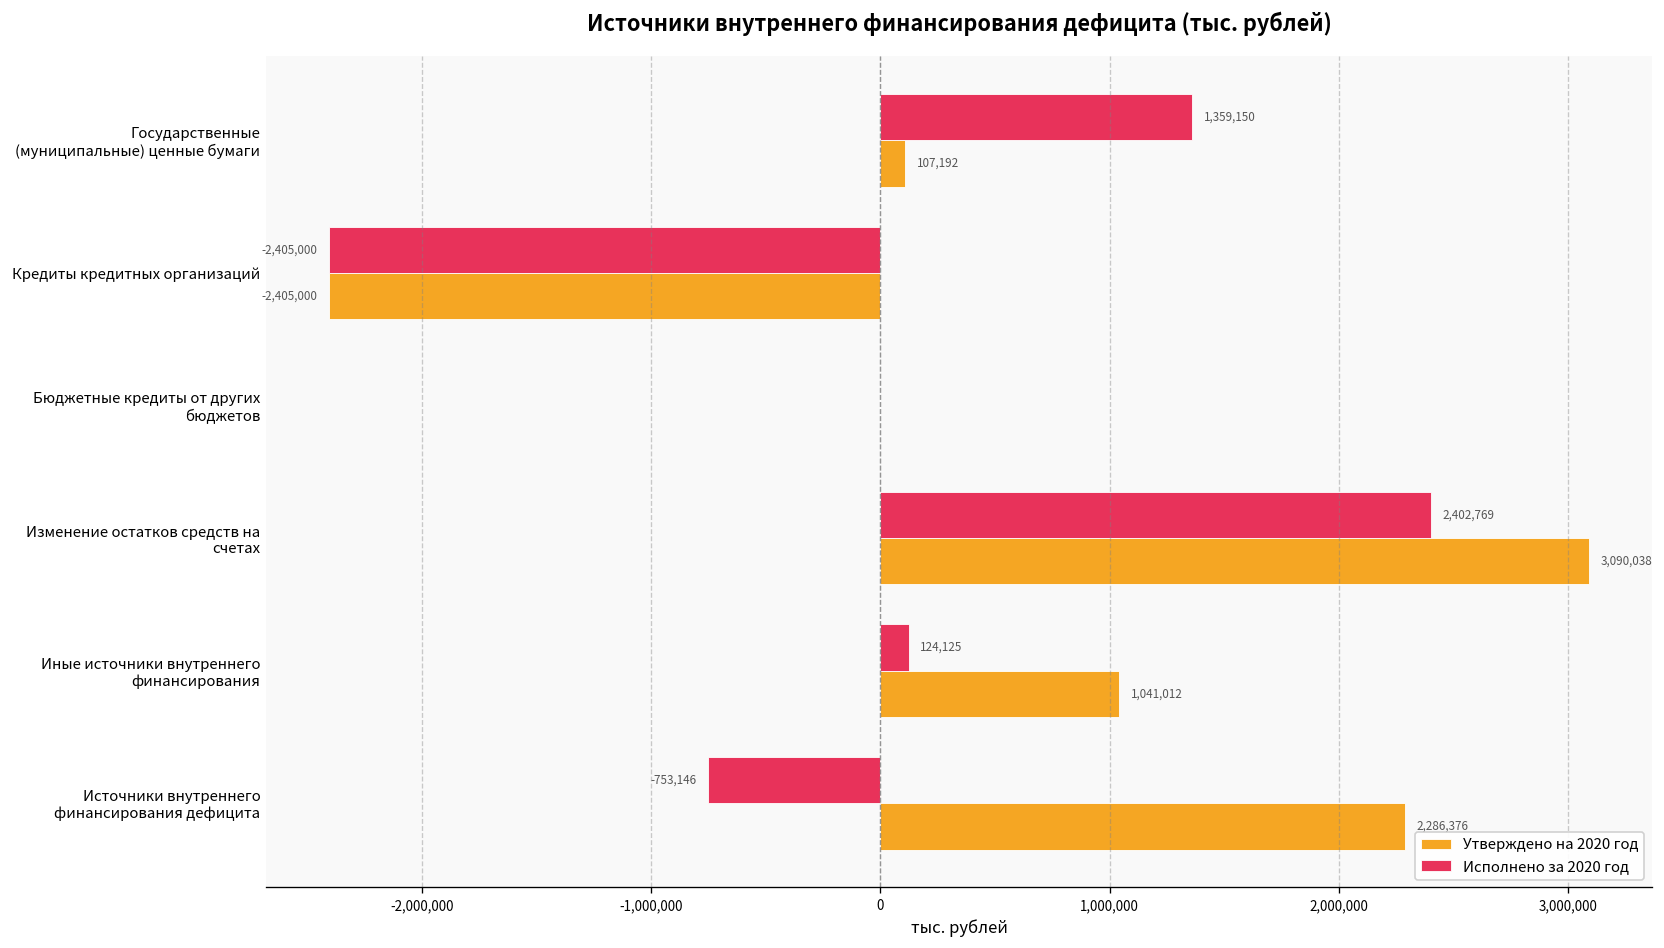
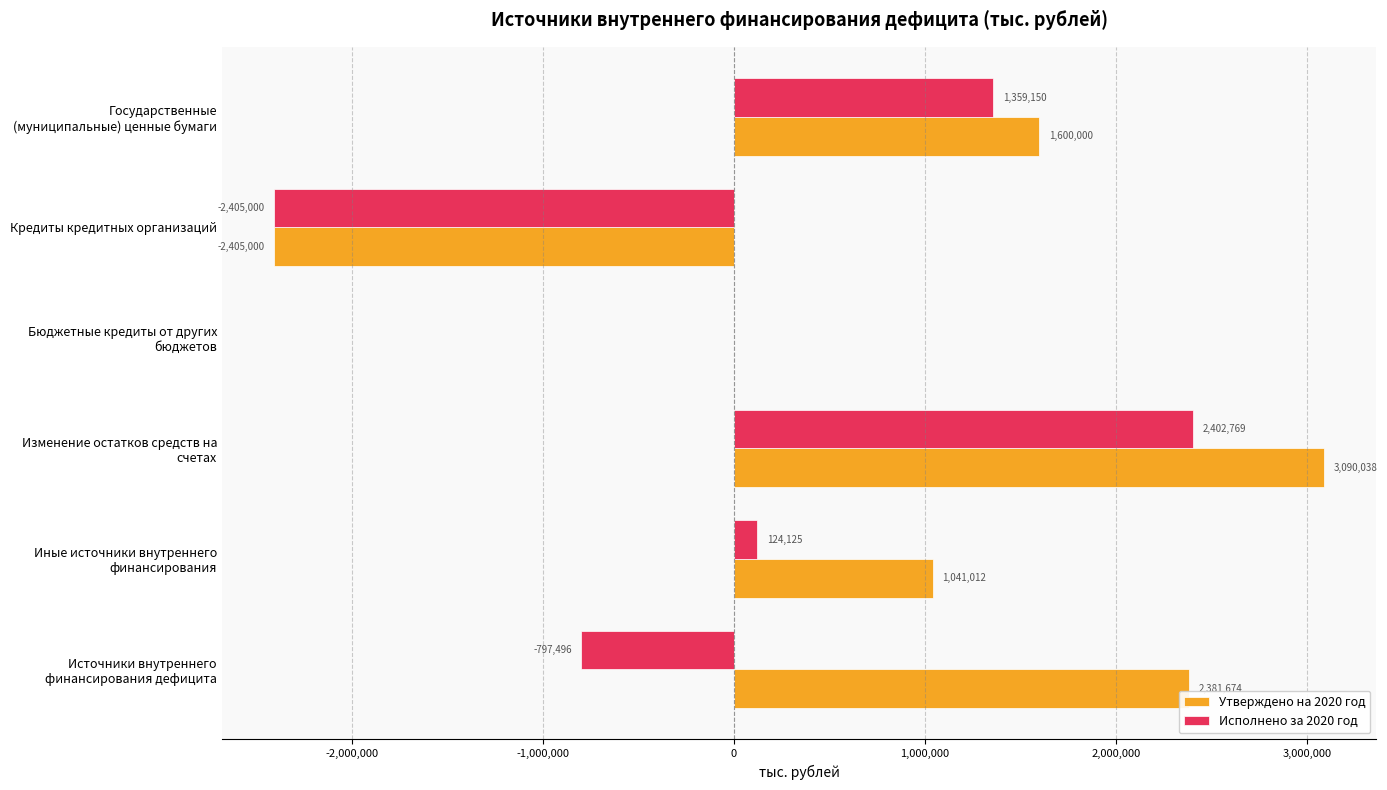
  {
    "Утверждено на 2020 год": {
-     "Государственные (муниципальные) ценные бумаги": "107,192",
+     "Государственные (муниципальные) ценные бумаги": "1,600,000",
      "Кредиты кредитных организаций": "-2,405,000",
      "Изменение остатков средств на счетах": "3,090,038",
      "Иные источники внутреннего финансирования": "1,041,012",
-     "Источники внутреннего финансирования дефицита": "2,290,000"
+     "Источники внутреннего финансирования дефицита": "2,380,000"
    },
    "Исполнено за 2020 год": {
      "Государственные (муниципальные) ценные бумаги": "1,359,150",
      "Кредиты кредитных организаций": "-2,405,000",
      "Изменение остатков средств на счетах": "2,402,769",
      "Иные источники внутреннего финансирования": "124,125",
-     "Источники внутреннего финансирования дефицита": "-753,146"
+     "Источники внутреннего финансирования дефицита": "-797,496"
    }
  }
